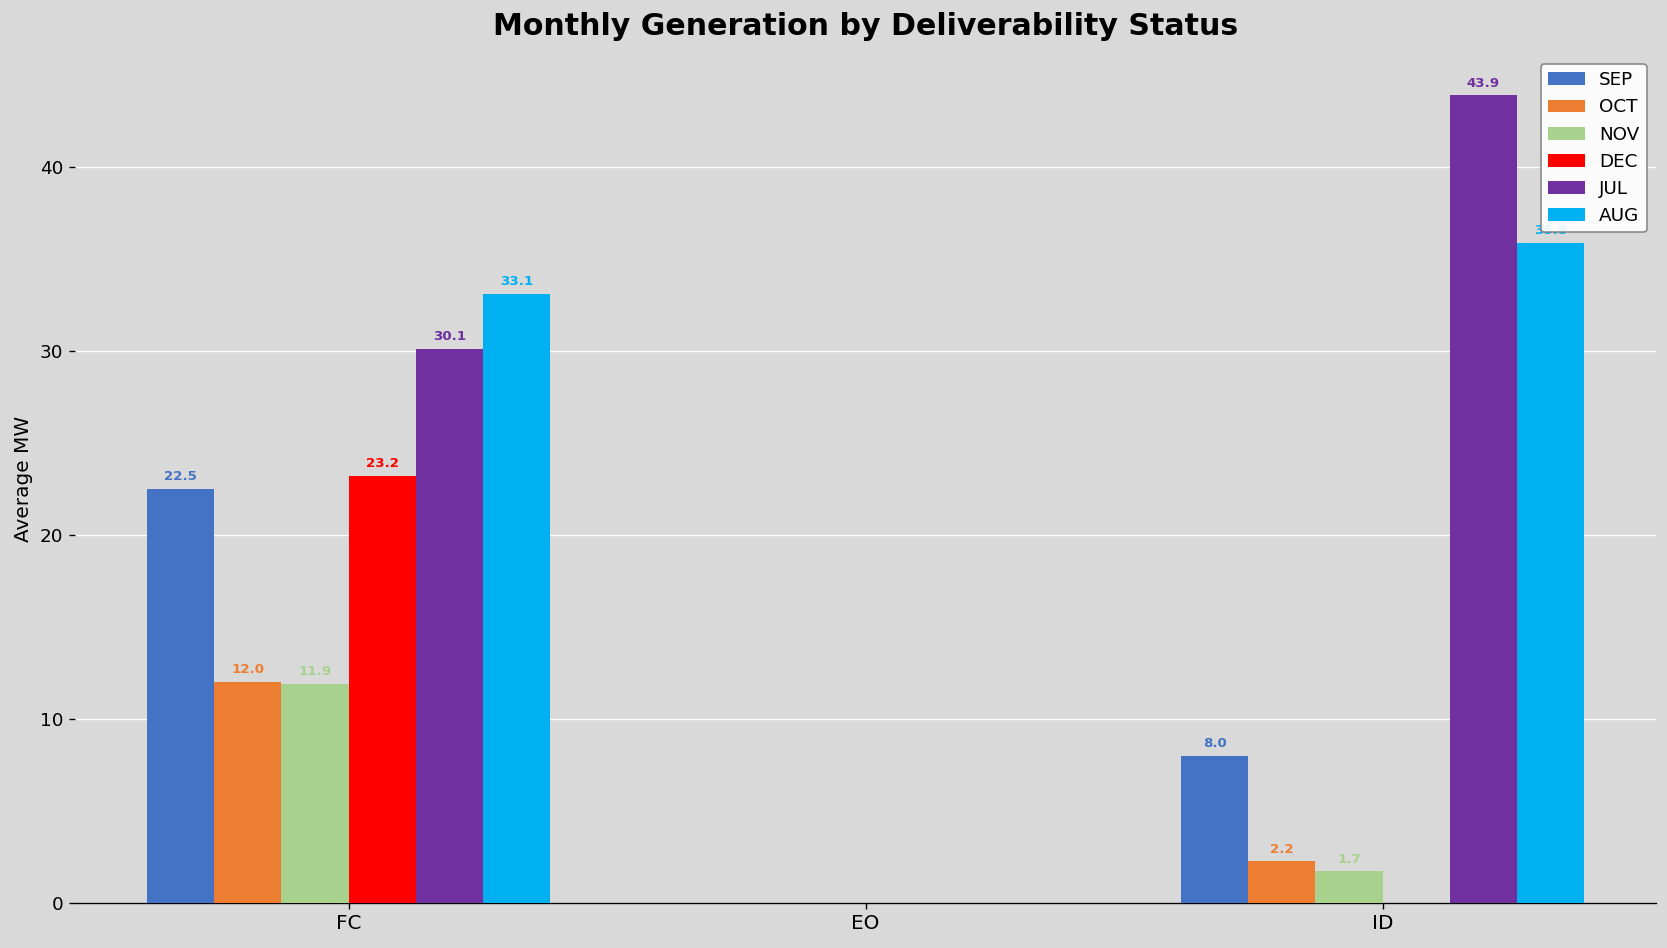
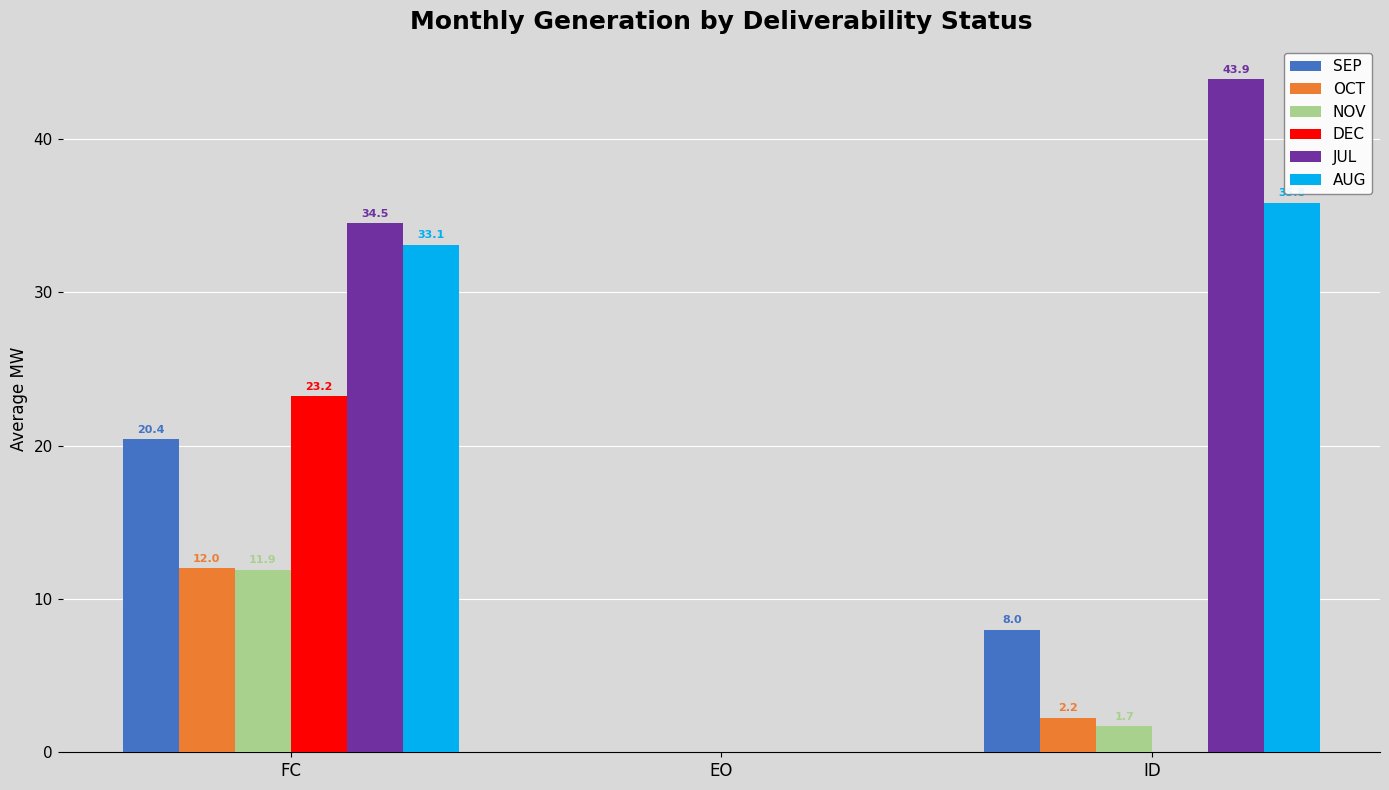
  {
    "SEP": {
-     "FC": 22.5,
+     "FC": 20.4,
      "ID": 8.0
    },
    "OCT": {
      "FC": 12.0,
      "ID": 2.2
    },
    "NOV": {
      "FC": 11.9,
      "ID": 1.7
    },
    "DEC": {
      "FC": 23.2
    },
    "JUL": {
-     "FC": 30.1,
+     "FC": 34.5,
      "ID": 43.9
    },
    "AUG": {
      "FC": 33.1
    }
  }
